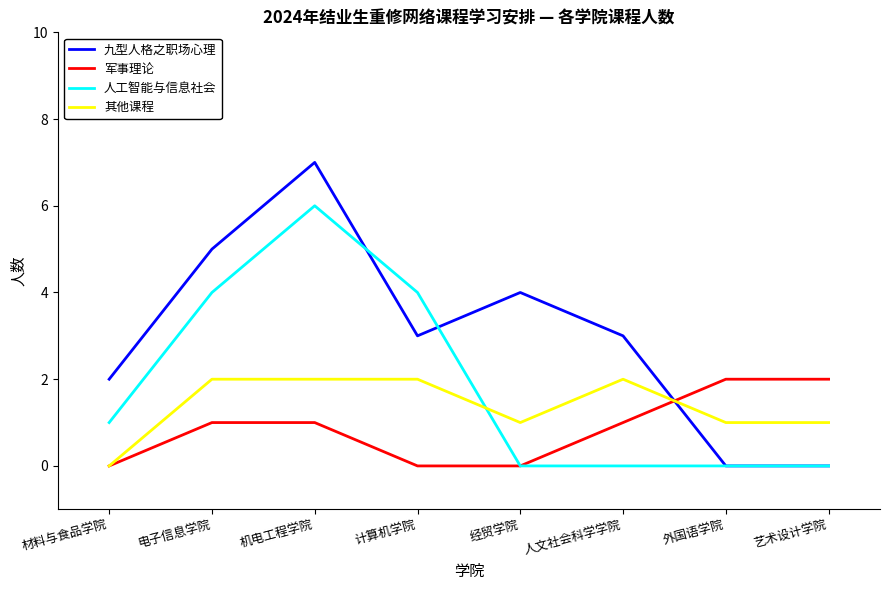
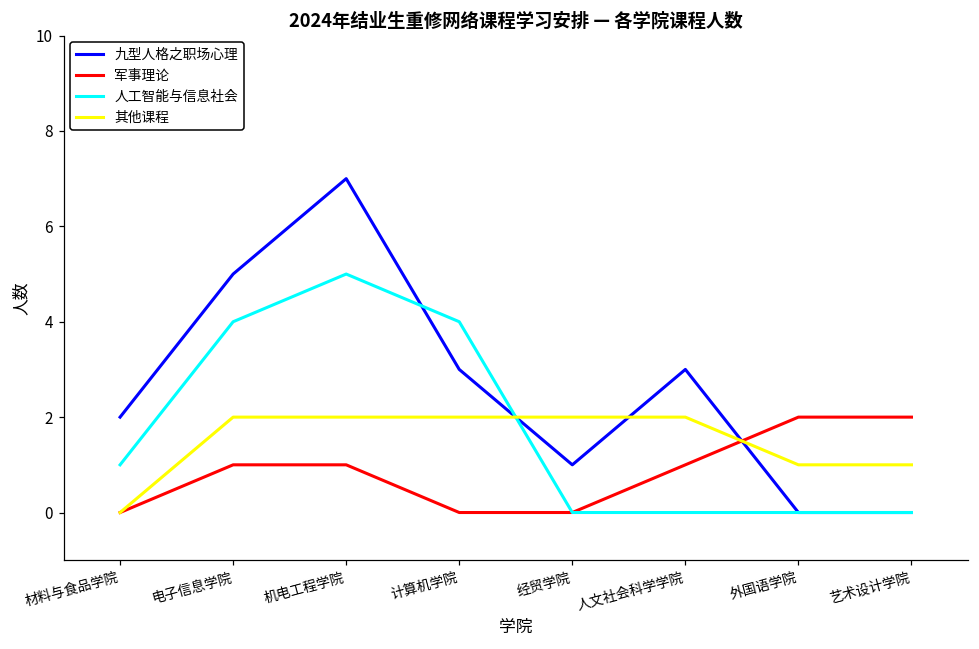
  {
    "九型人格之职场心理": {
      "材料与食品学院": 2,
      "电子信息学院": 5,
      "机电工程学院": 7,
      "计算机学院": 3,
-     "经贸学院": 4,
+     "经贸学院": 1,
      "人文社会科学学院": 3
    },
    "军事理论": {
      "电子信息学院": 1,
      "机电工程学院": 1,
      "计算机学院": 0,
      "人文社会科学学院": 1,
      "外国语学院": 2,
      "艺术设计学院": 2
    },
    "人工智能与信息社会": {
      "材料与食品学院": 1,
      "电子信息学院": 4,
-     "机电工程学院": 6,
+     "机电工程学院": 5,
      "计算机学院": 4,
      "人文社会科学学院": 0
    },
    "其他课程": {
      "电子信息学院": 2,
      "机电工程学院": 2,
      "计算机学院": 2,
-     "经贸学院": 1,
+     "经贸学院": 2,
      "人文社会科学学院": 2,
      "外国语学院": 1,
      "艺术设计学院": 1
    }
  }
